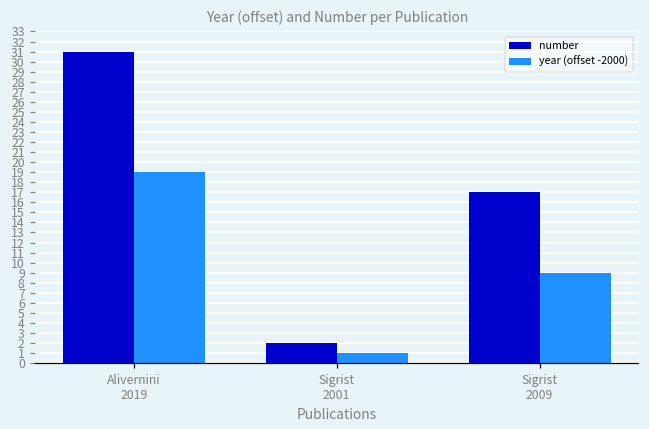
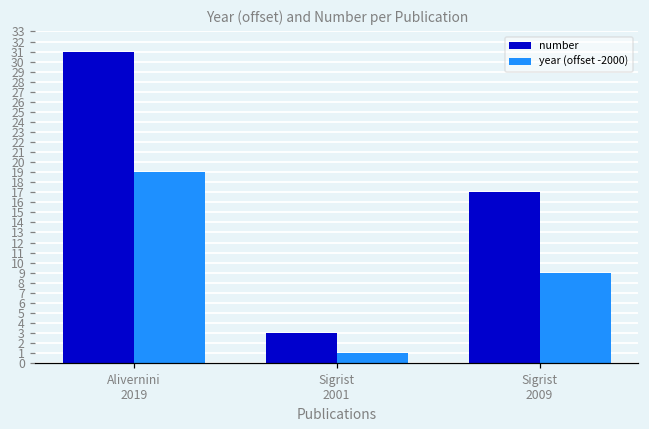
  {
    "number": {
      "Alivernini 2019": 31,
-     "Sigrist 2001": 2,
+     "Sigrist 2001": 3,
      "Sigrist 2009": 17
    },
    "year (offset -2000)": {
      "Alivernini 2019": 19,
      "Sigrist 2001": 1,
      "Sigrist 2009": 9
    }
  }
